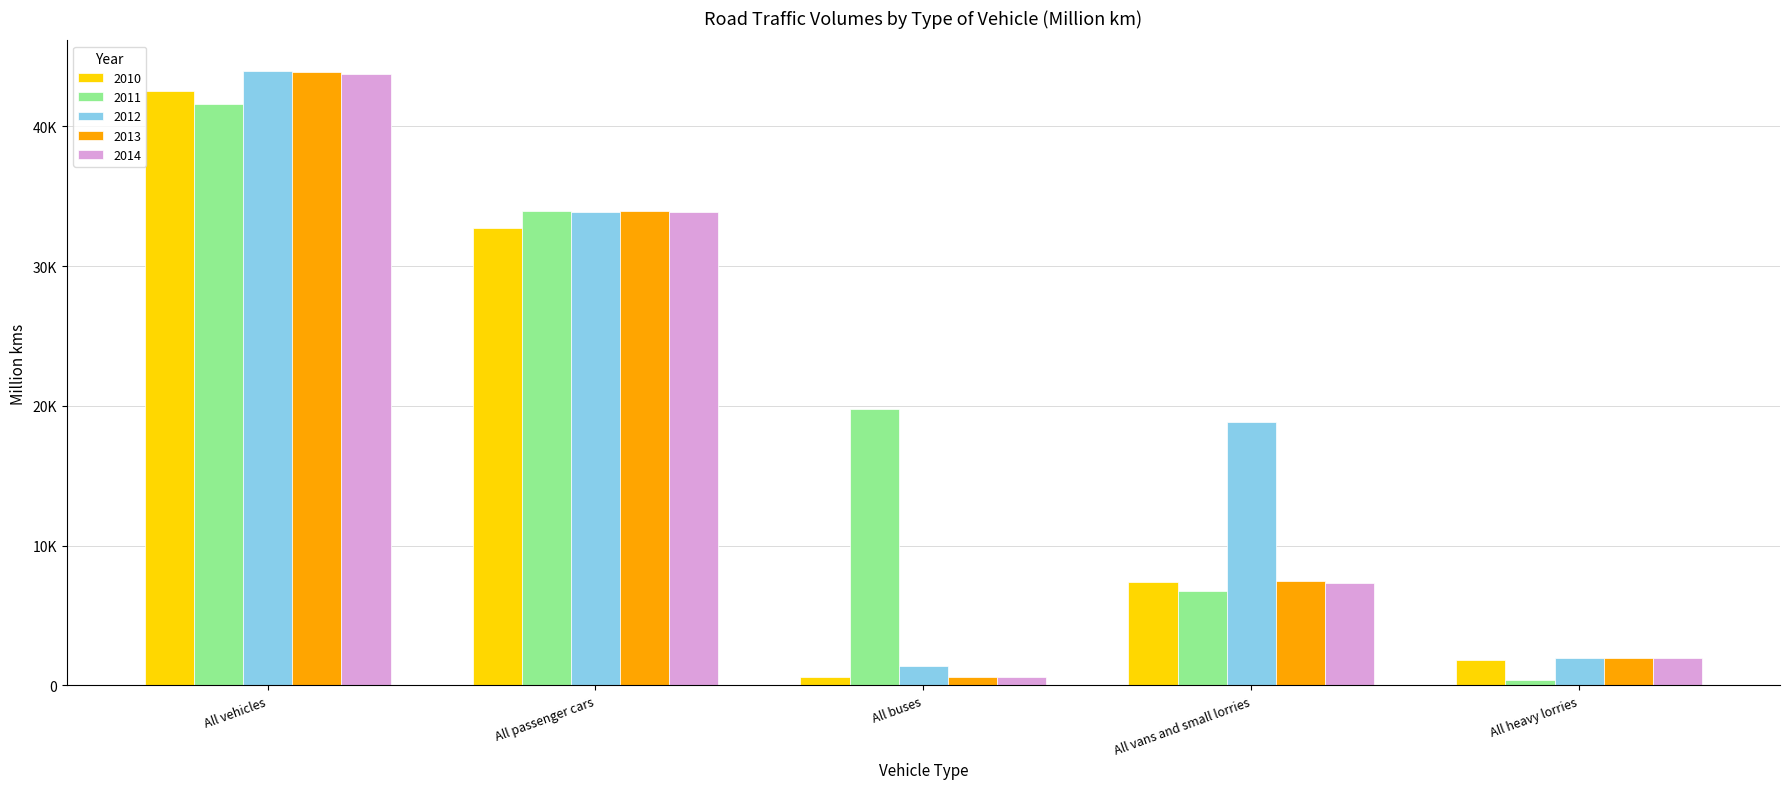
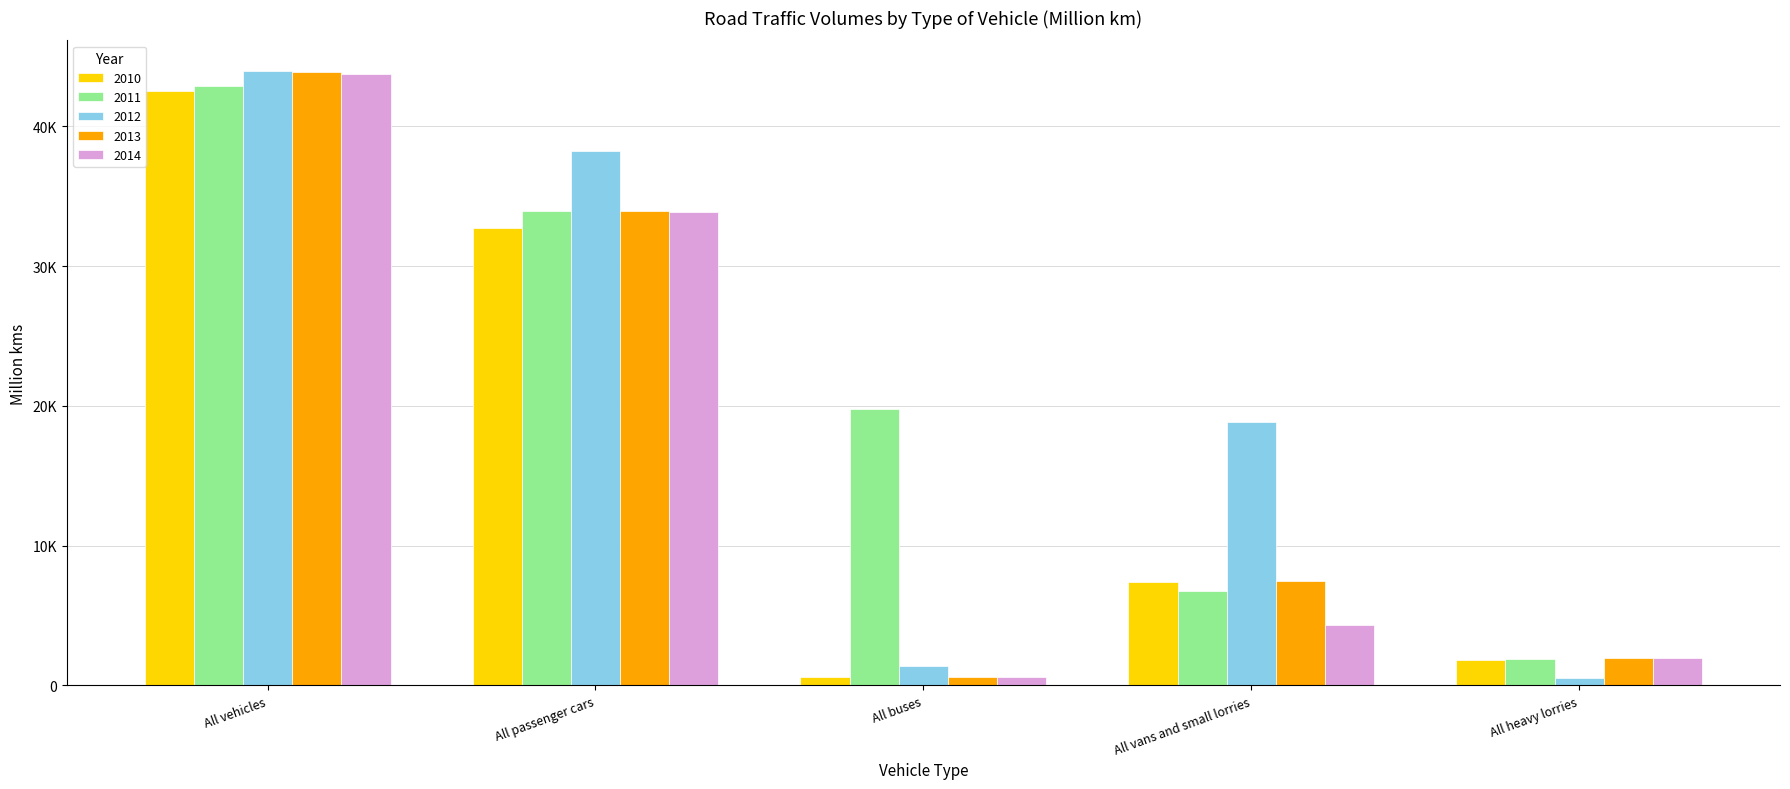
  {
    "2011": {
-     "All vehicles": 41600,
+     "All vehicles": 42900,
      "All passenger cars": 33900,
      "All buses": 19800,
      "All vans and small lorries": 6700,
-     "All heavy lorries": 400
+     "All heavy lorries": 1900
    },
    "2012": {
      "All vehicles": 44000,
-     "All passenger cars": 33900,
+     "All passenger cars": 38200,
      "All buses": 1400,
      "All vans and small lorries": 18900,
-     "All heavy lorries": 1900
+     "All heavy lorries": 600
    },
    "2014": {
      "All vehicles": 43700,
      "All passenger cars": 33800,
      "All buses": 600,
-     "All vans and small lorries": 7400,
+     "All vans and small lorries": 4300,
      "All heavy lorries": 2000
    }
  }
